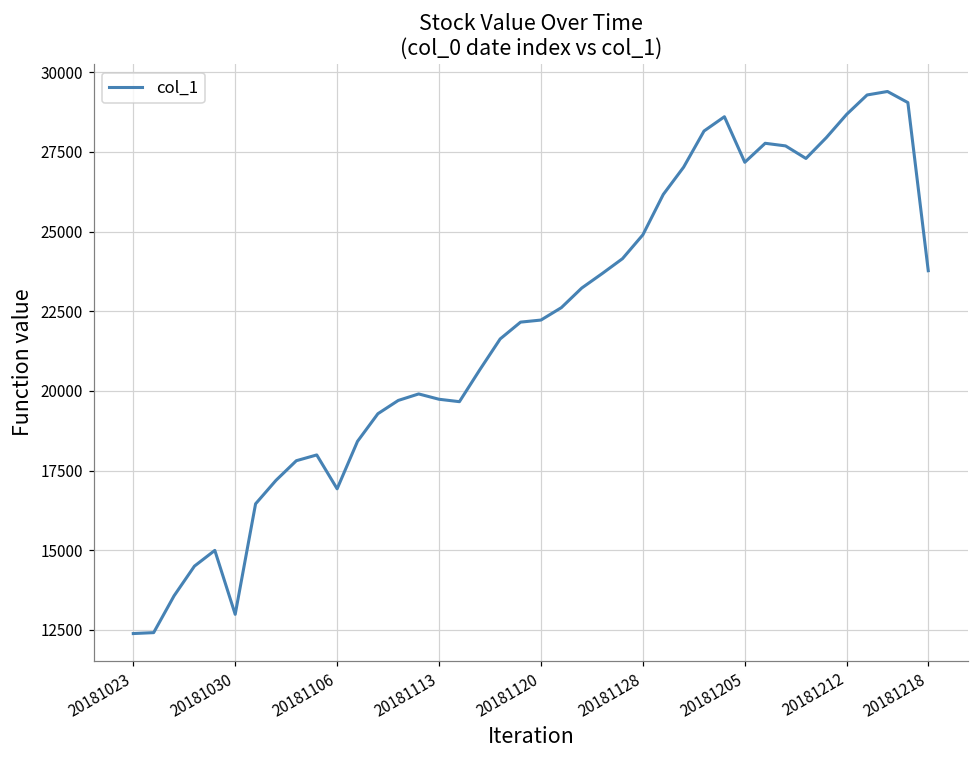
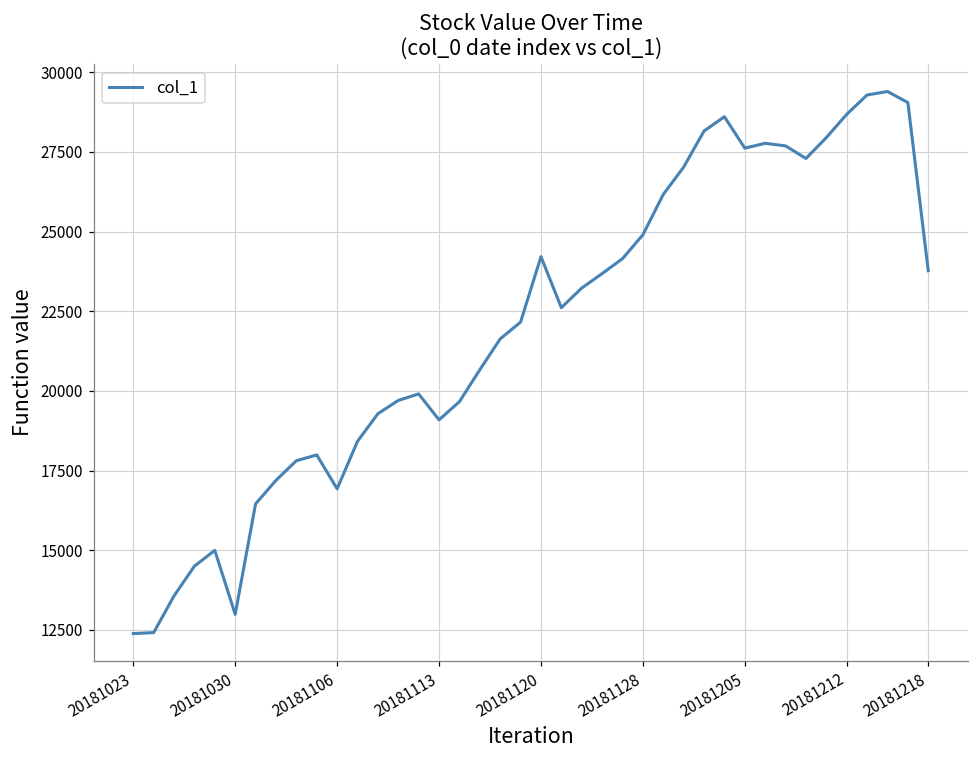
  {
    "20181023": 12400,
    "20181030": 13000,
    "20181106": 16900,
-   "20181113": 19700,
-   "20181120": 22200,
+   "20181113": 19100,
+   "20181120": 24200,
    "20181128": 24900,
-   "20181205": 27200,
+   "20181205": 27600,
    "20181212": 28700,
    "20181218": 23800
  }
